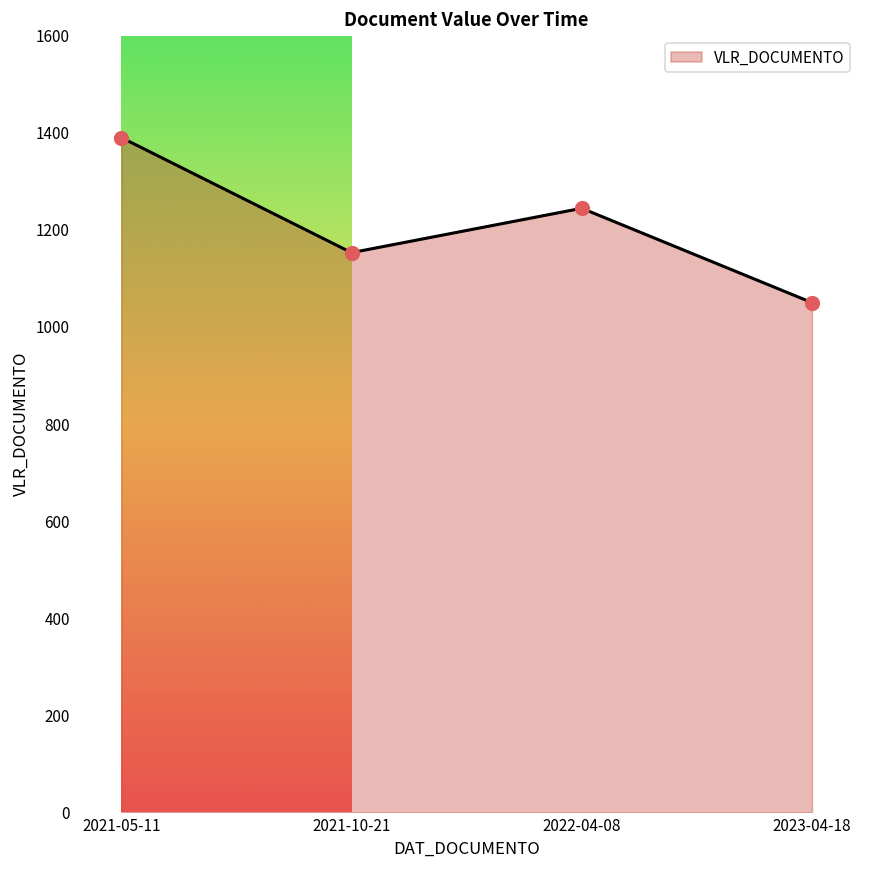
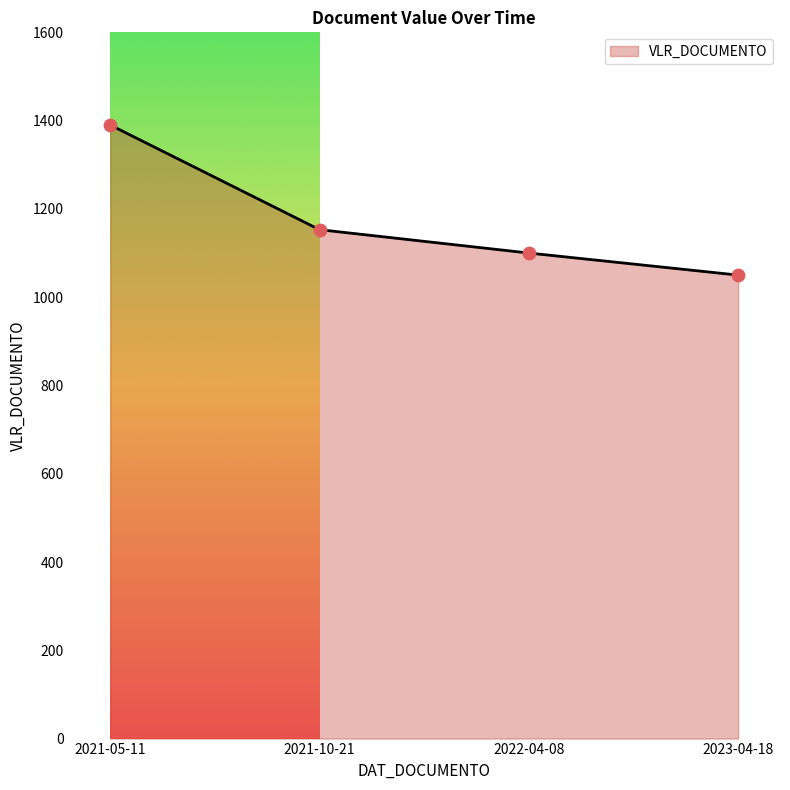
  {
    "2021-05-11": 1390,
    "2021-10-21": 1150,
-   "2022-04-08": 1240,
+   "2022-04-08": 1100,
    "2023-04-18": 1050
  }
